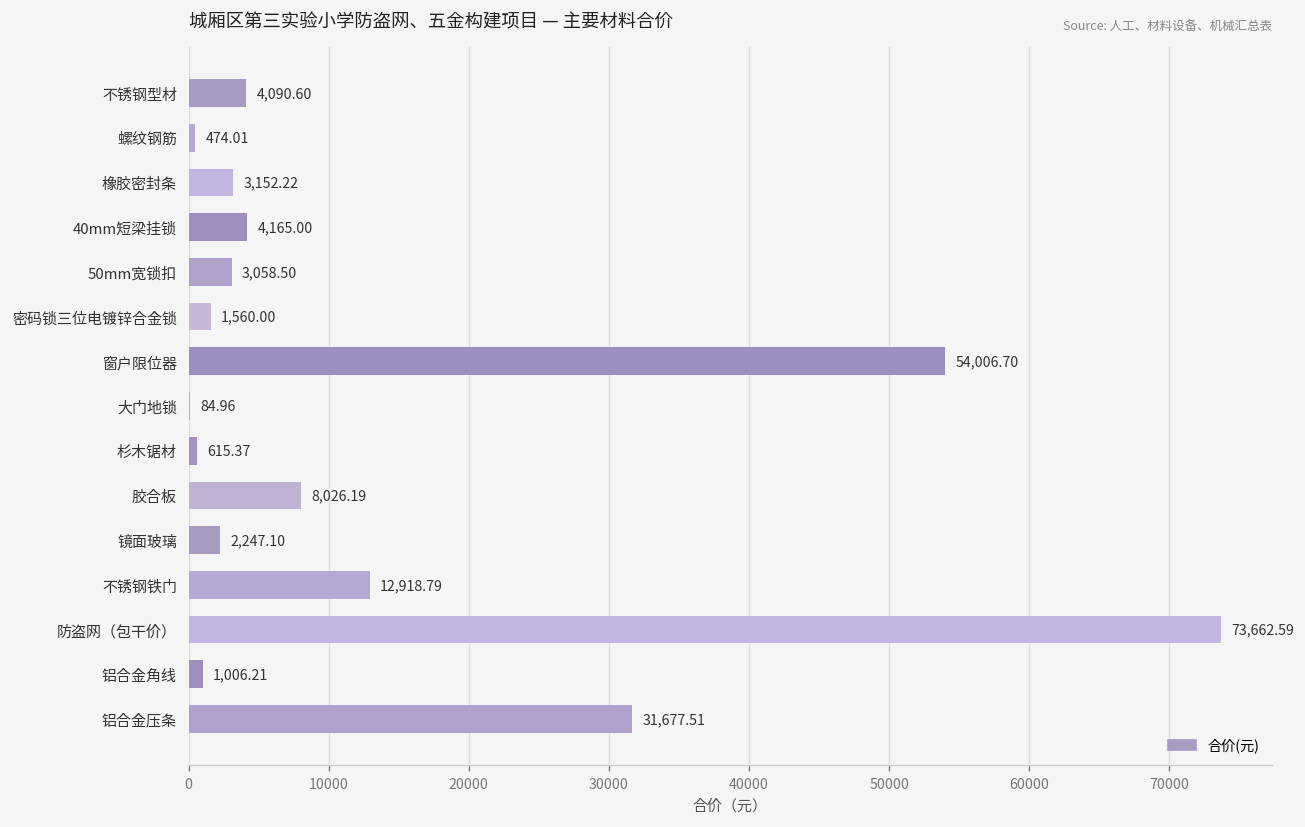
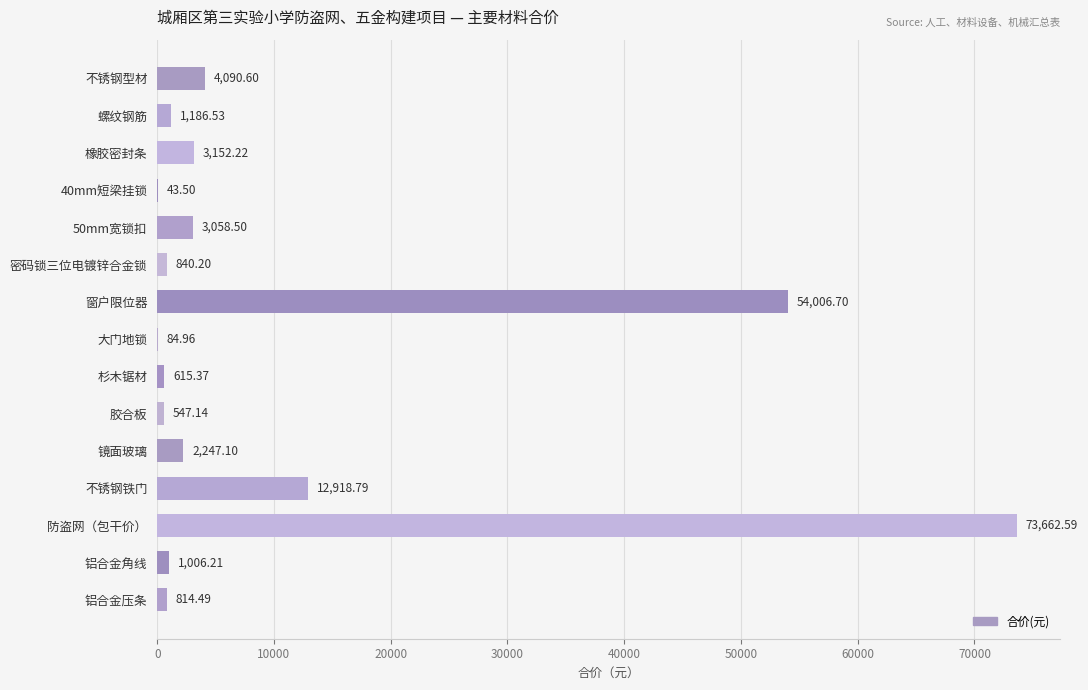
  {
    "不锈钢型材": "4,090.60",
-   "螺纹钢筋": "474.01",
+   "螺纹钢筋": "1,186.53",
    "橡胶密封条": "3,152.22",
-   "40mm短梁挂锁": "4,165.00",
+   "40mm短梁挂锁": "43.50",
    "50mm宽锁扣": "3,058.50",
-   "密码锁三位电镀锌合金锁": "1,560.00",
+   "密码锁三位电镀锌合金锁": "840.20",
    "窗户限位器": "54,006.70",
    "大门地锁": "84.96",
    "杉木锯材": "615.37",
-   "胶合板": "8,026.19",
+   "胶合板": "547.14",
    "镜面玻璃": "2,247.10",
    "不锈钢铁门": "12,918.79",
    "防盗网（包干价）": "73,662.59",
    "铝合金角线": "1,006.21",
-   "铝合金压条": "31,677.51"
+   "铝合金压条": "814.49"
  }
